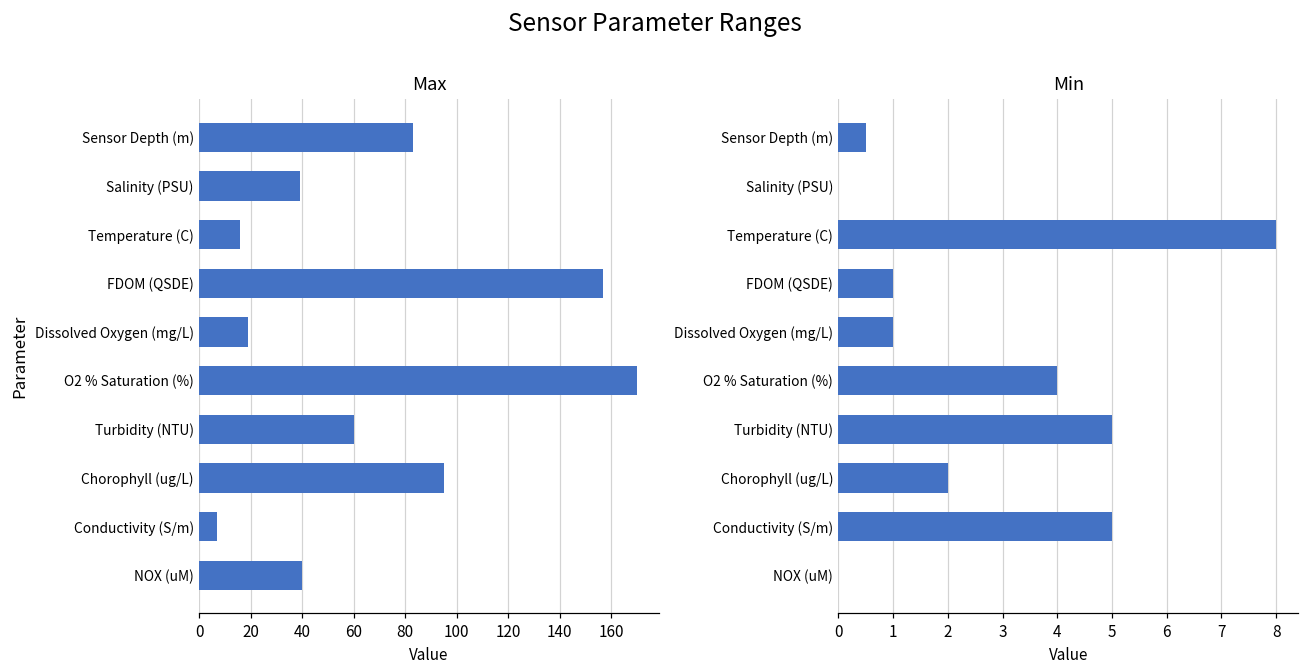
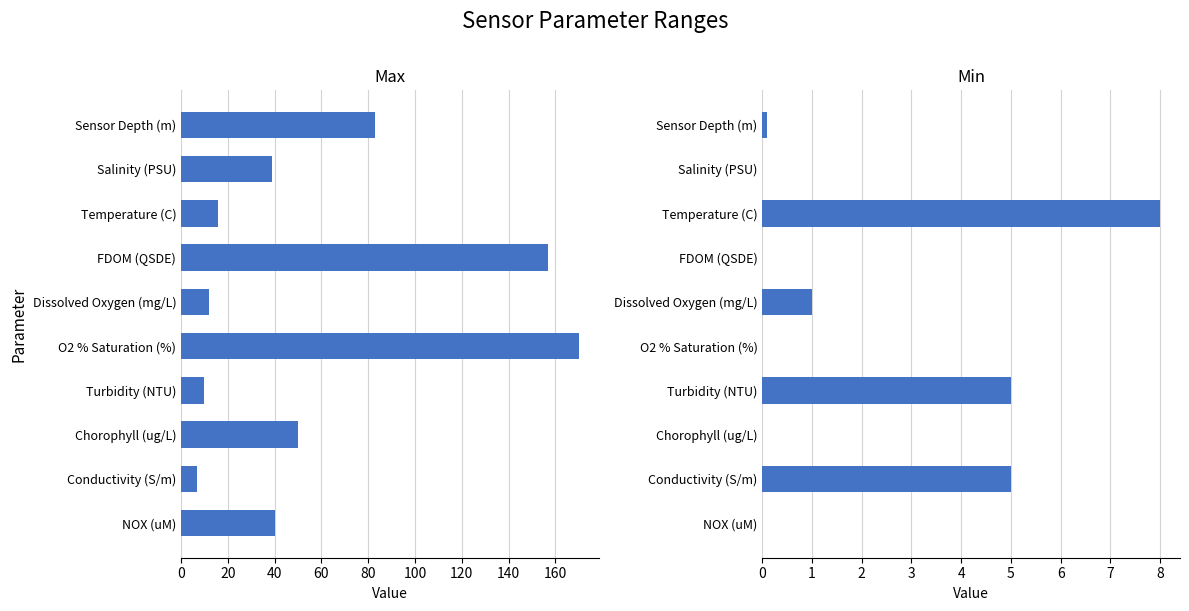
  {
    "Max": {
      "Sensor Depth (m)": 83,
      "Salinity (PSU)": 39,
      "Temperature (C)": 16,
      "FDOM (QSDE)": 157,
-     "Dissolved Oxygen (mg/L)": 19,
+     "Dissolved Oxygen (mg/L)": 12,
      "O2 % Saturation (%)": 170,
-     "Turbidity (NTU)": 60,
-     "Chorophyll (ug/L)": 95,
+     "Turbidity (NTU)": 10,
+     "Chorophyll (ug/L)": 50,
      "Conductivity (S/m)": 7,
      "NOX (uM)": 40
    },
    "Min": {
-     "Sensor Depth (m)": 0.5,
+     "Sensor Depth (m)": 0.1,
      "Salinity (PSU)": 0.0,
      "Temperature (C)": 8.0,
-     "FDOM (QSDE)": 1,
+     "FDOM (QSDE)": 0,
      "Dissolved Oxygen (mg/L)": 1.0,
-     "O2 % Saturation (%)": 4,
+     "O2 % Saturation (%)": 0,
      "Turbidity (NTU)": 5.0,
-     "Chorophyll (ug/L)": 2,
+     "Chorophyll (ug/L)": 0,
      "Conductivity (S/m)": 5.0,
      "NOX (uM)": 0.0
    }
  }
